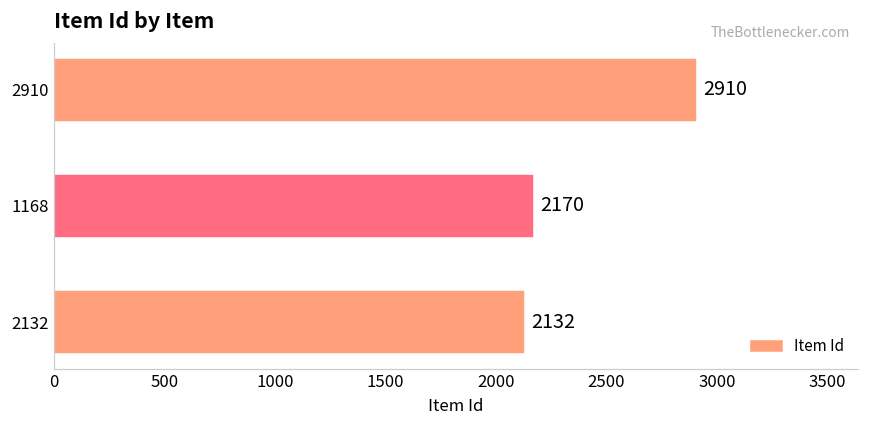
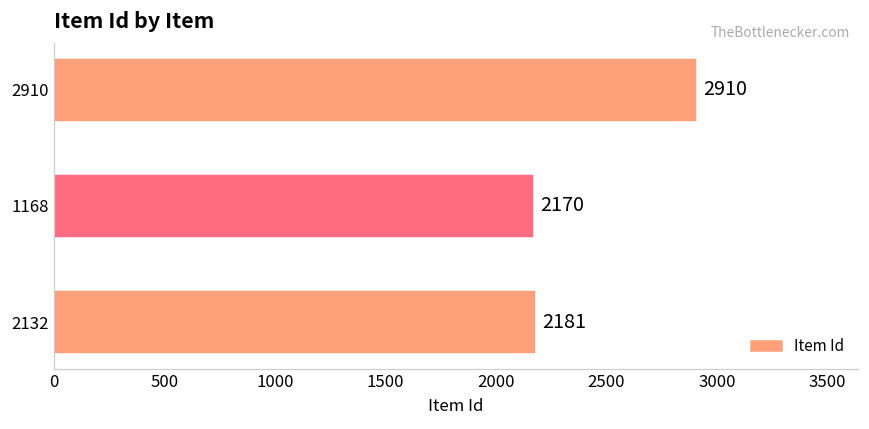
  {
    "2910": 2910,
    "1168": 2170,
-   "2132": 2132
+   "2132": 2181
  }
